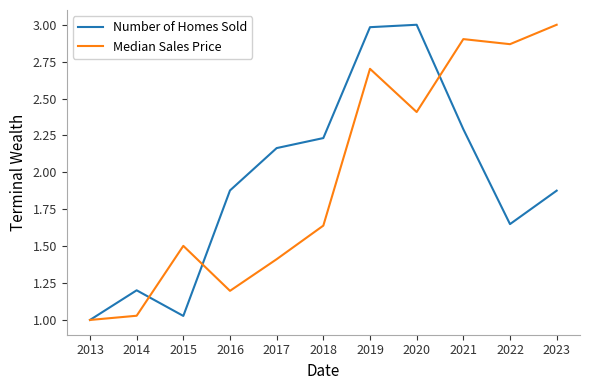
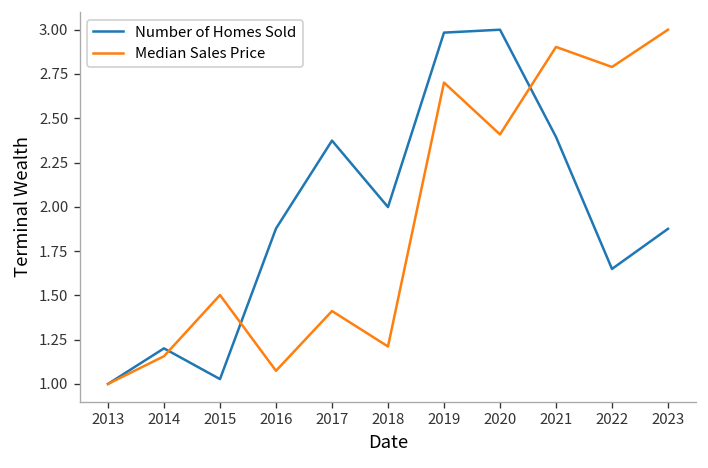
  {
    "Number of Homes Sold": {
      "2014": 1.20,
      "2015": 1.03,
      "2016": 1.88,
-     "2017": 2.16,
-     "2018": 2.23,
+     "2017": 2.37,
+     "2018": 2.00,
      "2019": 2.98,
      "2020": 3.00,
-     "2021": 2.29,
+     "2021": 2.39,
      "2022": 1.65,
      "2023": 1.88
    },
    "Median Sales Price": {
-     "2014": 1.03,
+     "2014": 1.16,
      "2015": 1.50,
-     "2016": 1.20,
+     "2016": 1.07,
      "2017": 1.41,
-     "2018": 1.64,
+     "2018": 1.21,
      "2019": 2.70,
      "2020": 2.41,
      "2021": 2.90,
-     "2022": 2.87,
+     "2022": 2.79,
      "2023": 3.00
    }
  }
